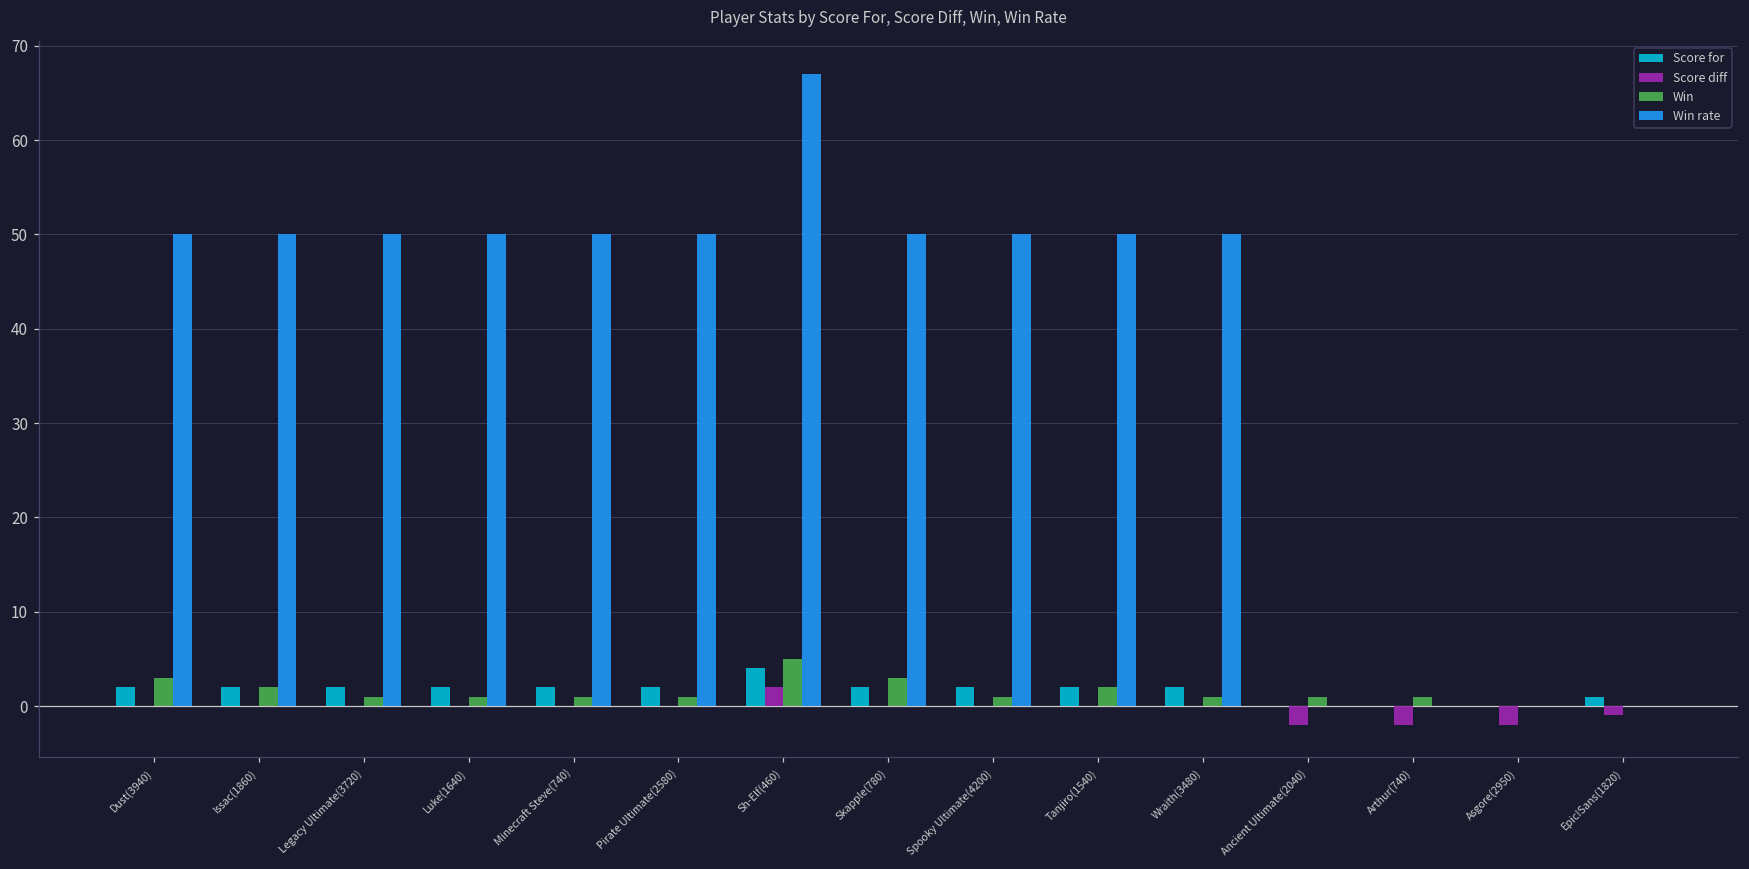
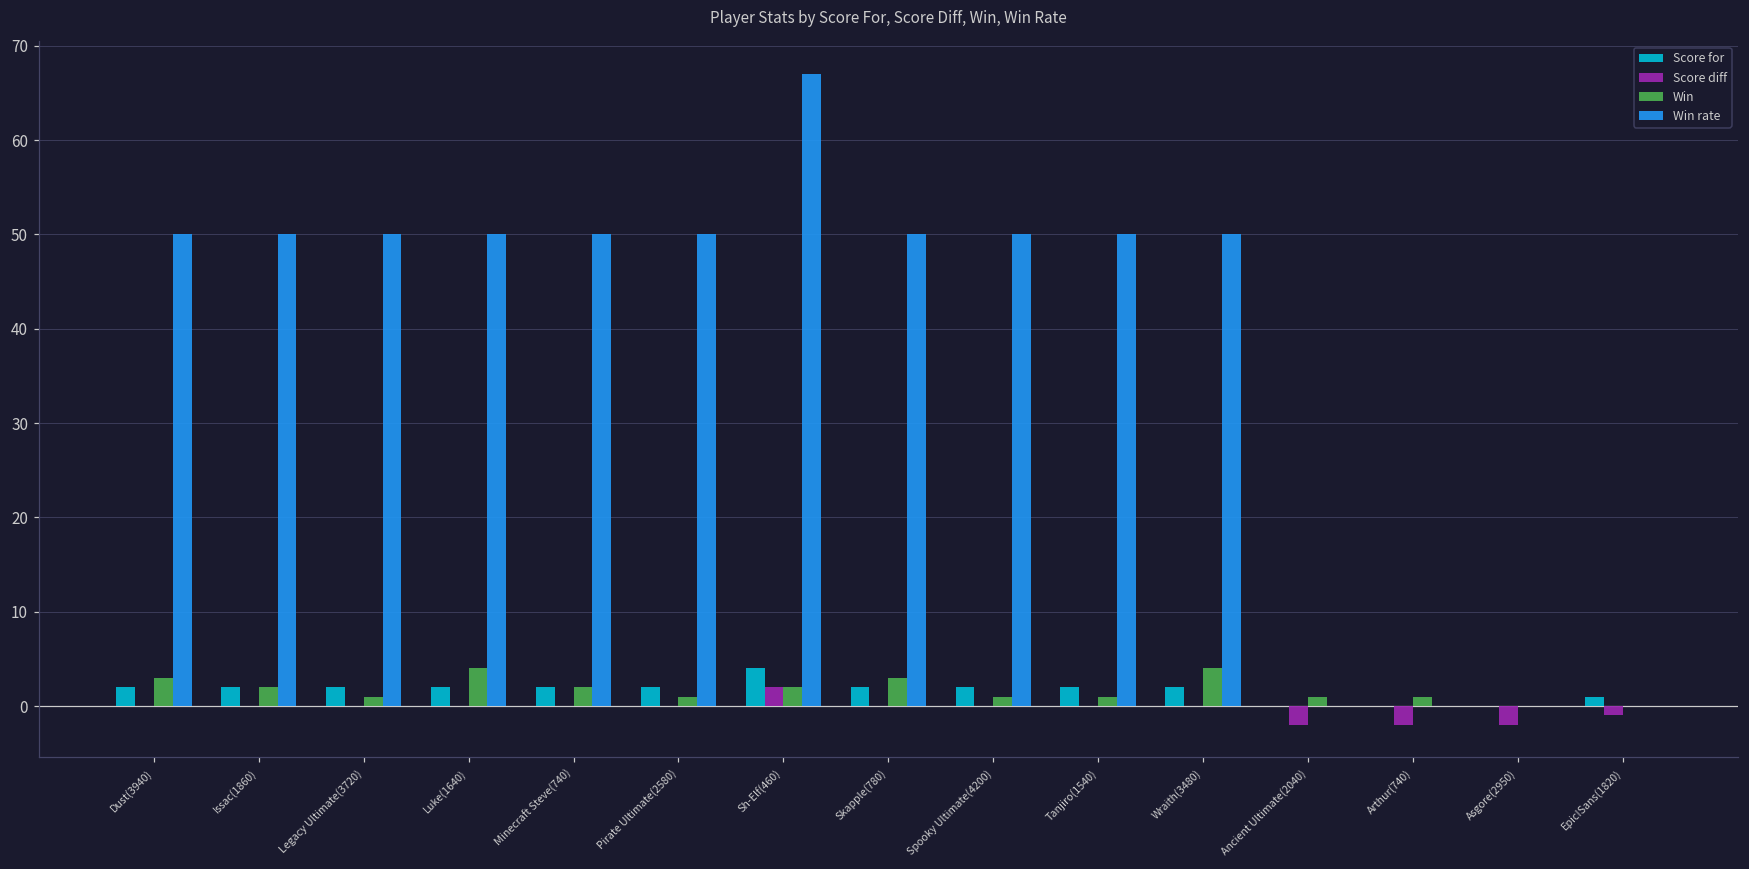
  {
    "Score diff": {
      "Dust(3940)": 0,
      "Issac(1860)": 0,
      "Legacy Ultimate(3720)": 0,
      "Luke(1640)": 0,
      "Minecraft Steve(740)": 0,
      "Pirate Ultimate(2580)": 0,
      "Sh-Elf(460)": 2,
      "Skapple(780)": 0,
      "Spooky Ultimate(4200)": 0,
      "Tanjiro(1540)": 0,
      "Wraith(3480)": 0,
      "Ancient Ultimate(2040)": -2,
      "Arthur(740)": -2,
      "Asgore(2950)": -2,
      "Epic!Sans(1820)": -1
    },
    "Win": {
      "Dust(3940)": 3,
      "Issac(1860)": 2,
      "Legacy Ultimate(3720)": 1,
-     "Luke(1640)": 1,
-     "Minecraft Steve(740)": 1,
+     "Luke(1640)": 4,
+     "Minecraft Steve(740)": 2,
      "Pirate Ultimate(2580)": 1,
-     "Sh-Elf(460)": 5,
+     "Sh-Elf(460)": 2,
      "Skapple(780)": 3,
      "Spooky Ultimate(4200)": 1,
-     "Tanjiro(1540)": 2,
-     "Wraith(3480)": 1,
+     "Tanjiro(1540)": 1,
+     "Wraith(3480)": 4,
      "Ancient Ultimate(2040)": 1,
      "Arthur(740)": 1,
      "Asgore(2950)": 0,
      "Epic!Sans(1820)": 0
    }
  }
